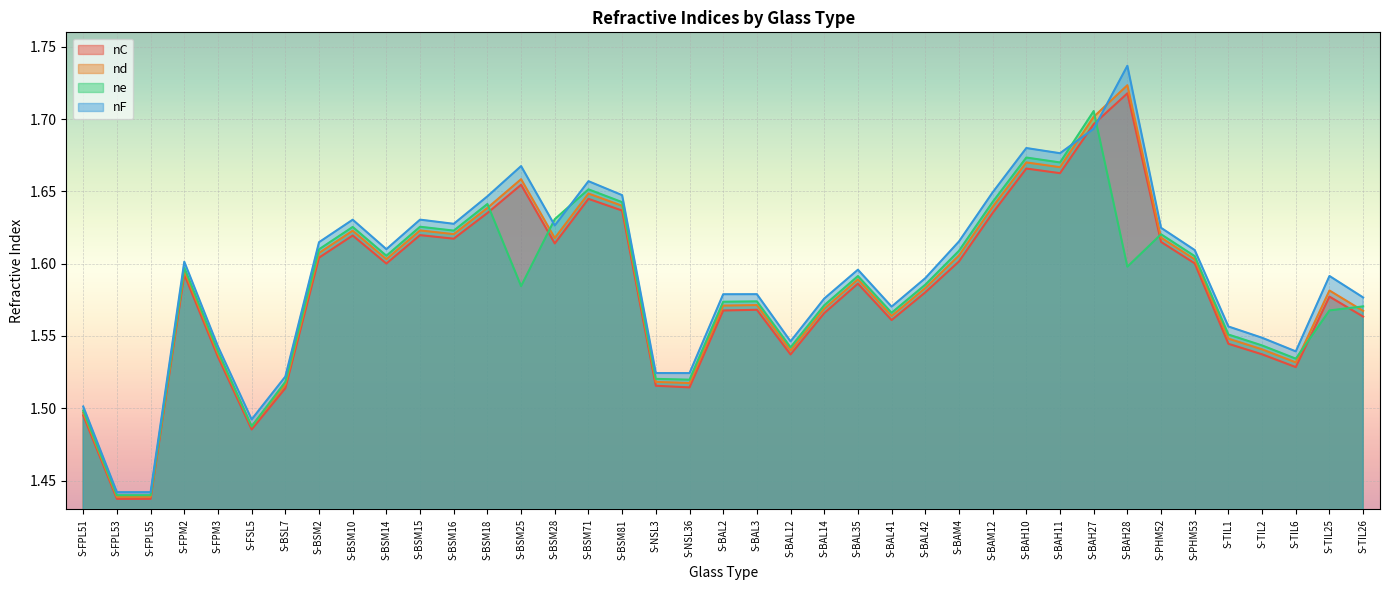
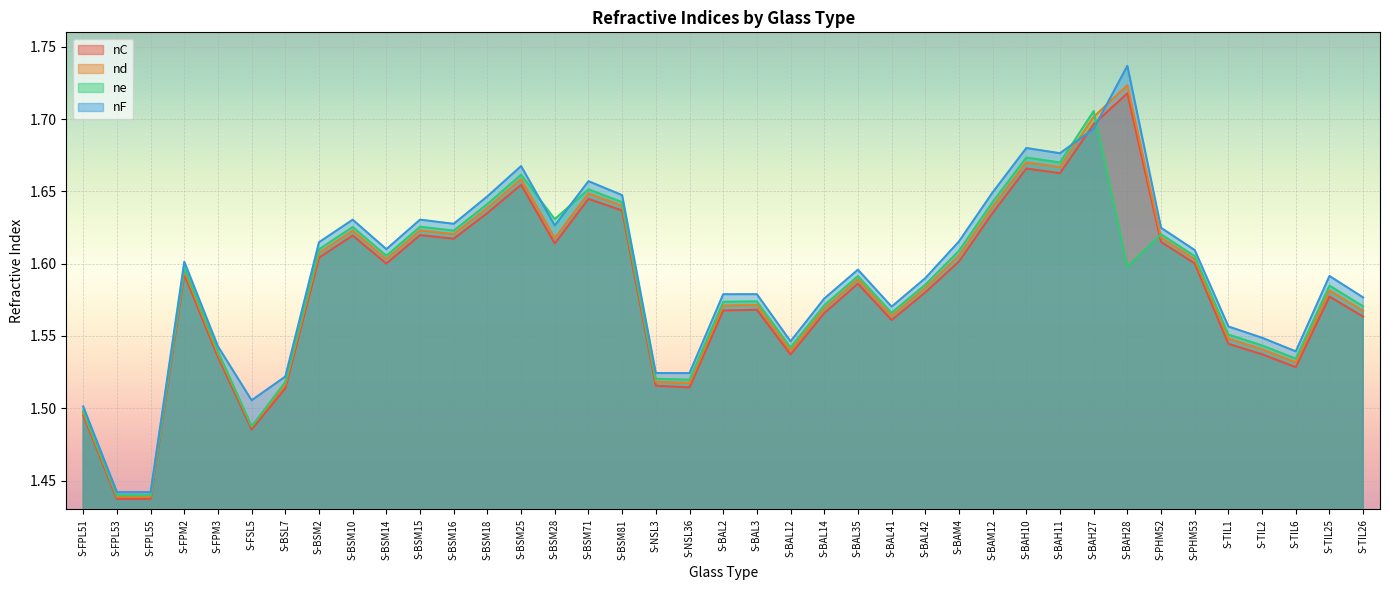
  {
    "ne": {
      "S-FPM2": 1.597,
      "S-BSL7": 1.518,
      "S-BSM2": 1.610,
      "S-BSM10": 1.625,
      "S-BSM14": 1.605,
      "S-BSM15": 1.626,
      "S-BSM16": 1.623,
      "S-BSM18": 1.641,
-     "S-BSM25": 1.584,
+     "S-BSM25": 1.662,
      "S-BSM28": 1.631,
      "S-BSM71": 1.651,
      "S-BSM81": 1.643,
      "S-NSL3": 1.520,
      "S-NSL36": 1.520,
      "S-BAL2": 1.574,
      "S-BAL3": 1.574,
      "S-BAL12": 1.542,
      "S-BAL14": 1.571,
      "S-BAL35": 1.591,
      "S-BAL41": 1.566,
      "S-BAL42": 1.585,
      "S-BAM4": 1.609,
      "S-BAM12": 1.643,
      "S-BAH10": 1.673,
      "S-BAH11": 1.670,
      "S-BAH27": 1.706,
      "S-BAH28": 1.598,
      "S-PHM52": 1.620,
      "S-PHM53": 1.605,
      "S-TIL1": 1.551,
      "S-TIL2": 1.543,
      "S-TIL6": 1.534,
-     "S-TIL25": 1.568,
+     "S-TIL25": 1.585,
      "S-TIL26": 1.570
    },
    "nF": {
      "S-FPL51": 1.501,
      "S-FPL53": 1.442,
      "S-FPL55": 1.442,
      "S-FPM2": 1.601,
      "S-FPM3": 1.543,
-     "S-FSL5": 1.492,
+     "S-FSL5": 1.506,
      "S-BSL7": 1.522,
      "S-BSM2": 1.615,
      "S-BSM10": 1.630,
      "S-BSM14": 1.610,
      "S-BSM15": 1.630,
      "S-BSM16": 1.628,
      "S-BSM18": 1.647,
      "S-BSM25": 1.667,
      "S-BSM28": 1.626,
      "S-BSM71": 1.657,
      "S-BSM81": 1.647,
      "S-NSL3": 1.524,
      "S-NSL36": 1.524,
      "S-BAL2": 1.579,
      "S-BAL3": 1.579,
      "S-BAL12": 1.546,
      "S-BAL14": 1.576,
      "S-BAL35": 1.596,
      "S-BAL41": 1.570,
      "S-BAL42": 1.590,
      "S-BAM4": 1.615,
      "S-BAM12": 1.649,
      "S-BAH10": 1.680,
      "S-BAH11": 1.676,
      "S-BAH27": 1.693,
      "S-BAH28": 1.737,
      "S-PHM52": 1.625,
      "S-PHM53": 1.609,
      "S-TIL1": 1.557,
      "S-TIL2": 1.549,
      "S-TIL6": 1.539,
      "S-TIL25": 1.591,
      "S-TIL26": 1.577
    }
  }
